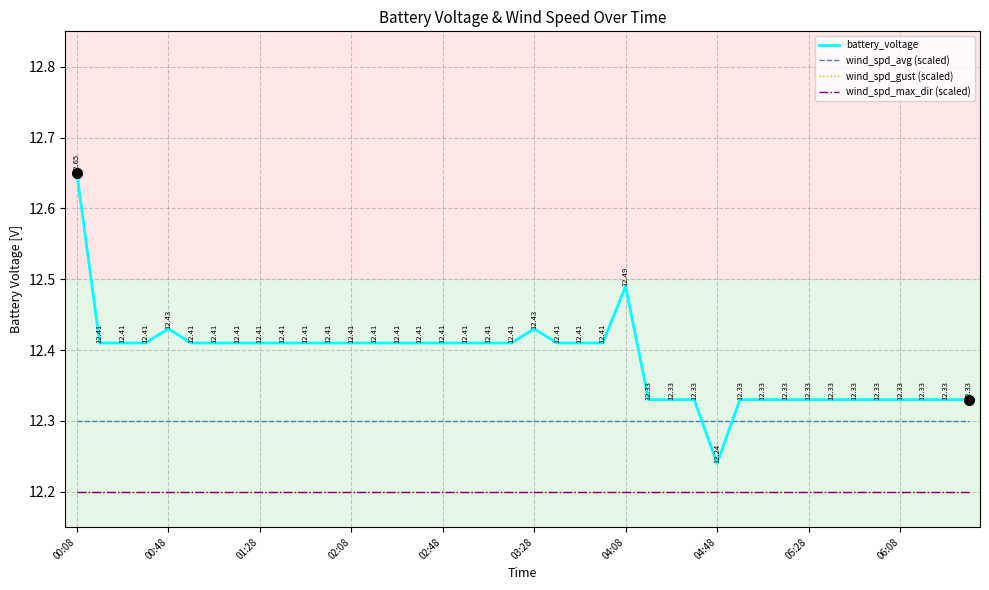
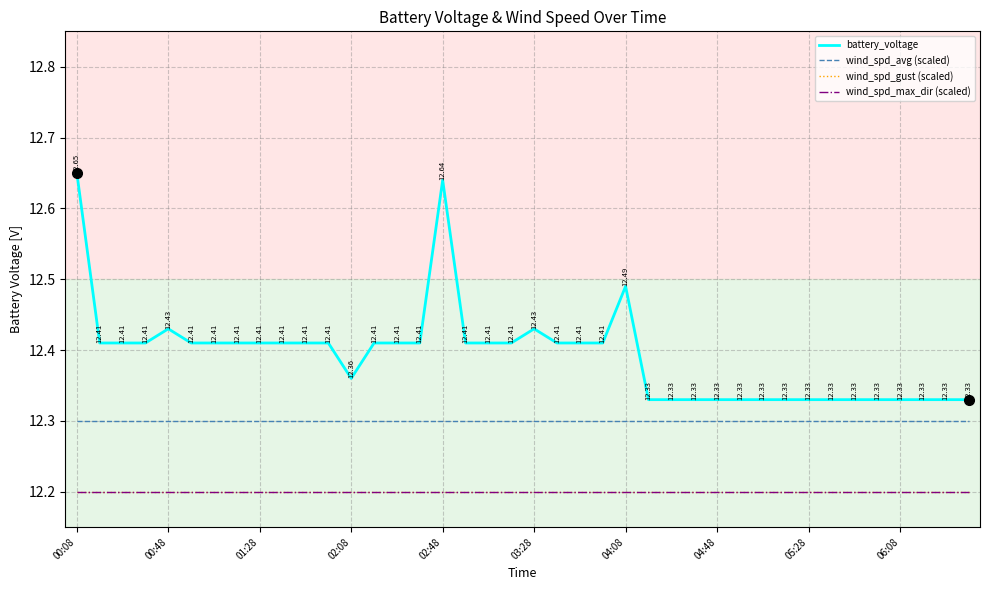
  {
    "battery_voltage": {
      "00:48": 12.43,
      "01:28": 12.41,
-     "02:08": 12.41,
-     "02:48": 12.41,
+     "02:08": 12.36,
+     "02:48": 12.64,
      "03:28": 12.43,
      "04:08": 12.49,
-     "04:48": 12.24,
+     "04:48": 12.33,
      "05:28": 12.33,
      "06:08": 12.33
    },
    "wind_spd_avg (scaled)": {
      "00:08": 12.30,
      "00:48": 12.30,
      "01:28": 12.30,
      "02:08": 12.30,
      "02:48": 12.30,
      "03:28": 12.30,
      "04:08": 12.30,
      "04:48": 12.30,
      "05:28": 12.30,
      "06:08": 12.30
    },
    "wind_spd_max_dir (scaled)": {
      "00:08": 12.20,
      "00:48": 12.20,
      "01:28": 12.20,
      "02:08": 12.20,
      "02:48": 12.20,
      "03:28": 12.20,
      "04:08": 12.20,
      "04:48": 12.20,
      "05:28": 12.20,
      "06:08": 12.20
    }
  }
